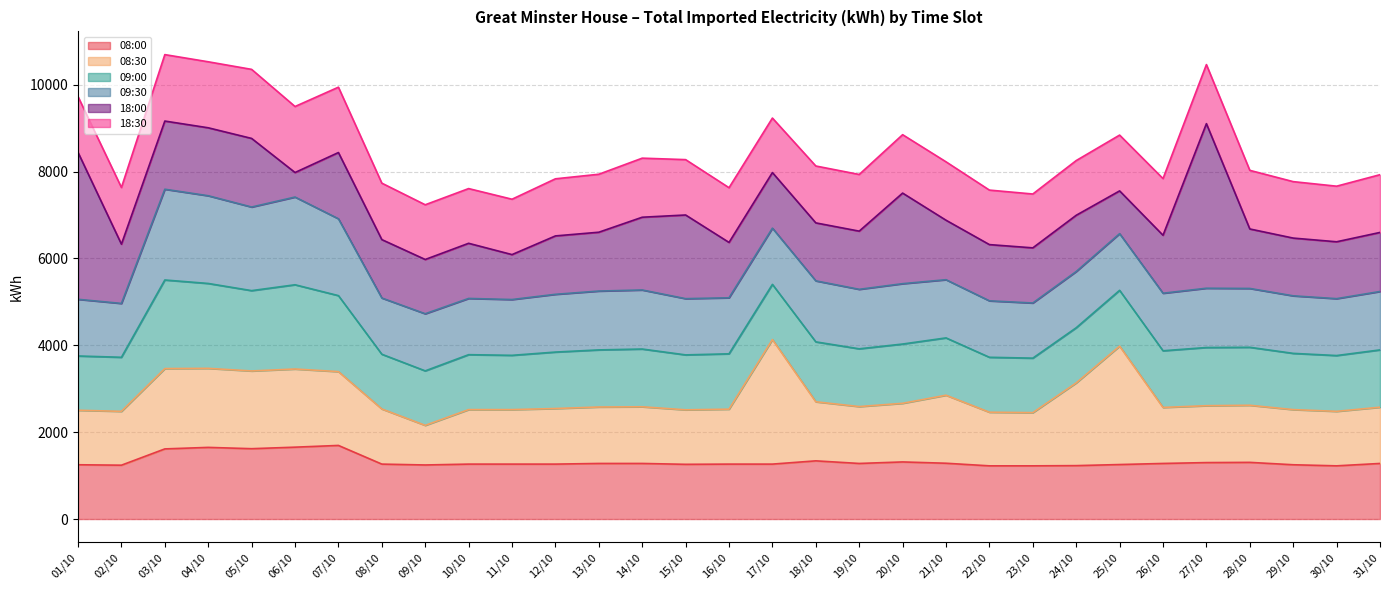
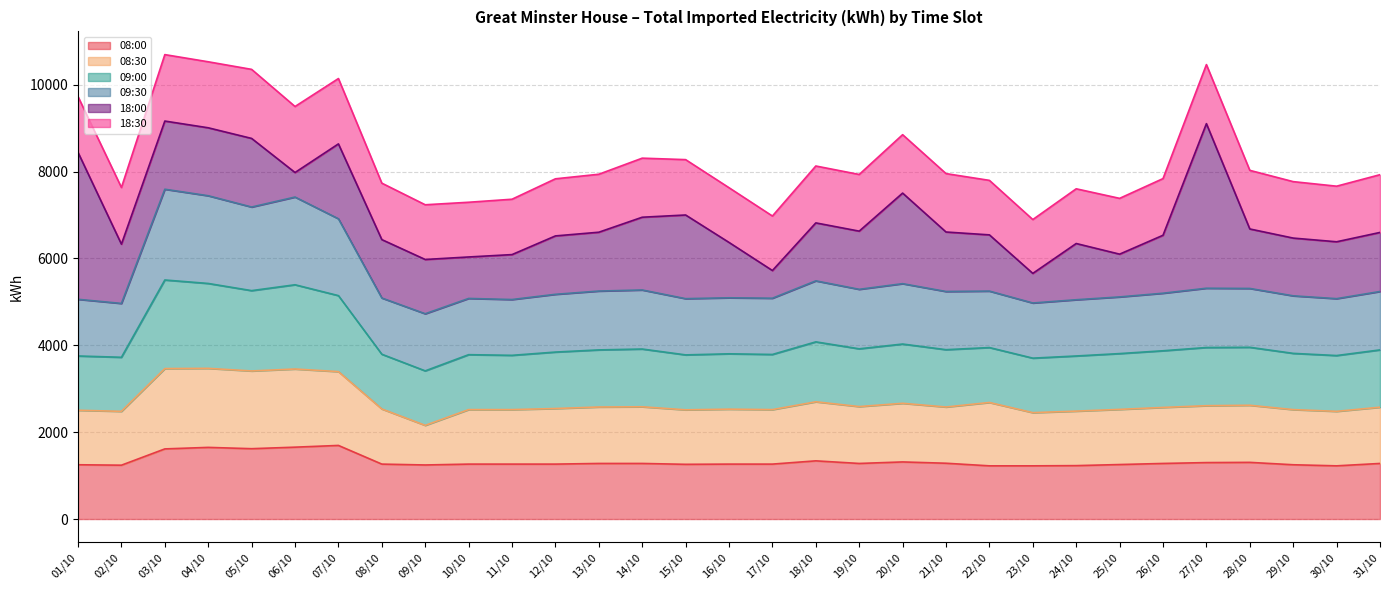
  {
    "08:30": {
      "01/10": 1300,
      "02/10": 1200,
      "03/10": 1900,
      "04/10": 1800,
      "05/10": 1800,
      "06/10": 1800,
      "07/10": 1700,
      "08/10": 1300,
      "09/10": 900,
      "10/10": 1300,
      "11/10": 1300,
      "12/10": 1300,
      "13/10": 1300,
      "14/10": 1300,
      "15/10": 1300,
      "16/10": 1300,
-     "17/10": 2900,
+     "17/10": 1300,
      "18/10": 1400,
      "19/10": 1300,
      "20/10": 1400,
-     "21/10": 1600,
-     "22/10": 1200,
+     "21/10": 1300,
+     "22/10": 1500,
      "23/10": 1200,
-     "24/10": 1900,
-     "25/10": 2700,
+     "24/10": 1300,
+     "25/10": 1300,
      "26/10": 1300,
      "27/10": 1300,
      "28/10": 1300,
      "29/10": 1300,
      "30/10": 1300,
      "31/10": 1300
    },
    "18:00": {
      "01/10": 3400,
      "02/10": 1400,
      "03/10": 1600,
      "04/10": 1600,
      "05/10": 1600,
      "06/10": 600,
-     "07/10": 1500,
+     "07/10": 1700,
      "08/10": 1300,
      "09/10": 1300,
-     "10/10": 1300,
+     "10/10": 1000,
      "11/10": 1000,
      "12/10": 1300,
      "13/10": 1400,
      "14/10": 1700,
      "15/10": 1900,
      "16/10": 1300,
-     "17/10": 1300,
+     "17/10": 600,
      "18/10": 1300,
      "19/10": 1300,
      "20/10": 2100,
      "21/10": 1400,
      "22/10": 1300,
-     "23/10": 1300,
+     "23/10": 700,
      "24/10": 1300,
      "25/10": 1000,
      "26/10": 1300,
      "27/10": 3800,
      "28/10": 1400,
      "29/10": 1300,
      "30/10": 1300,
      "31/10": 1400
    }
  }
